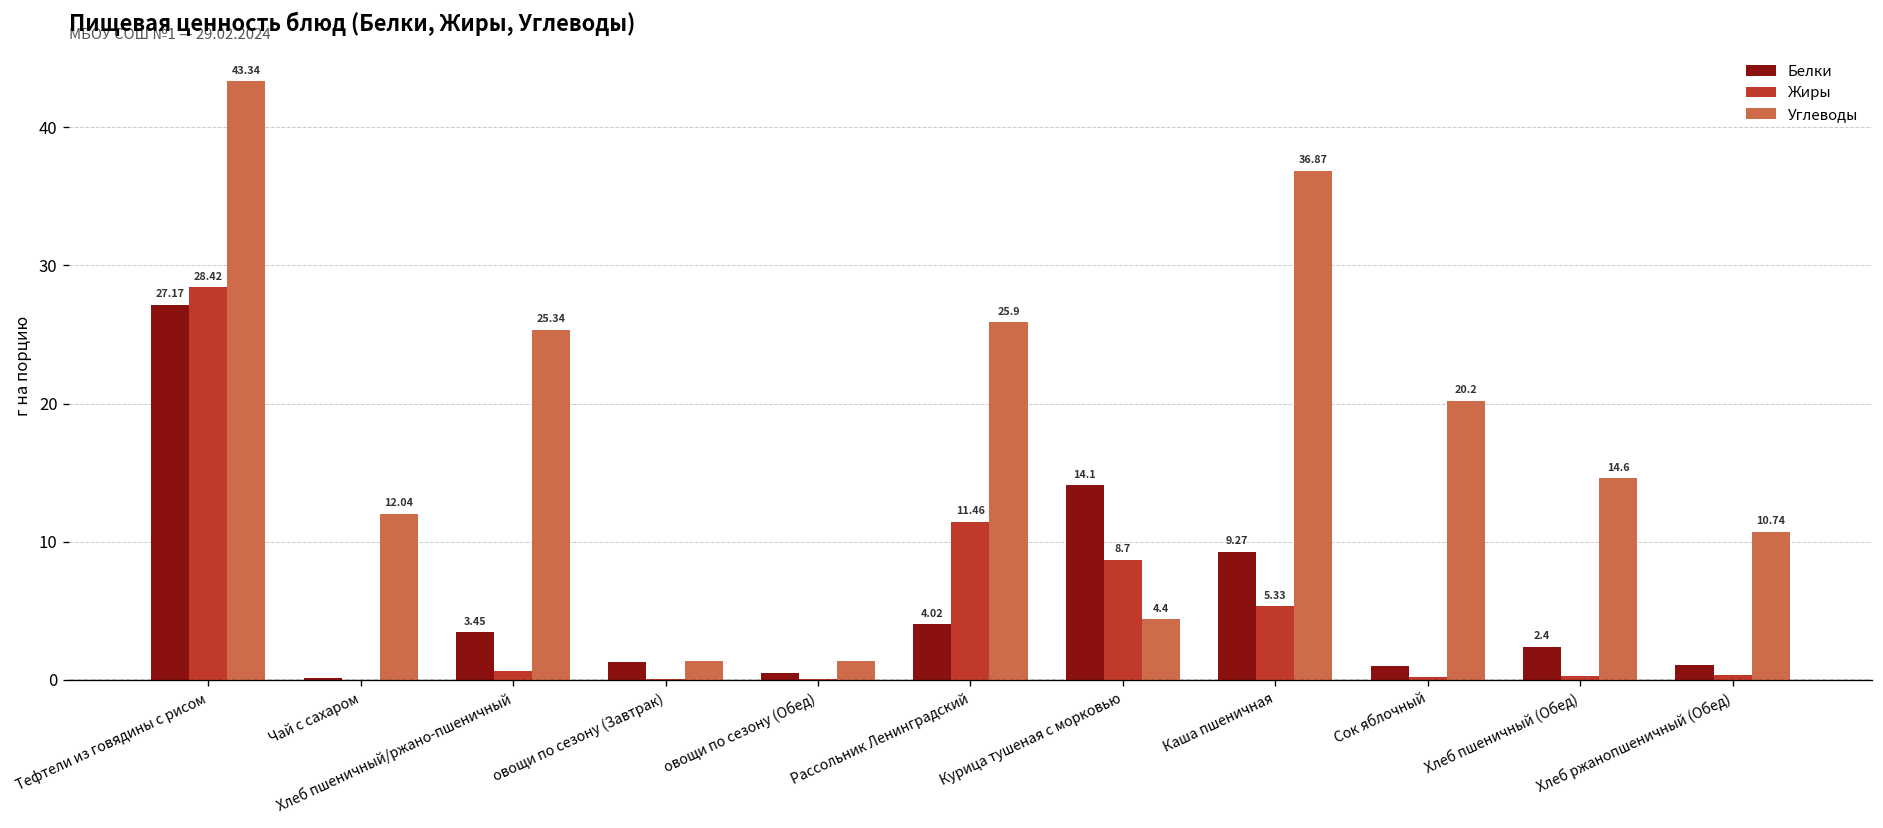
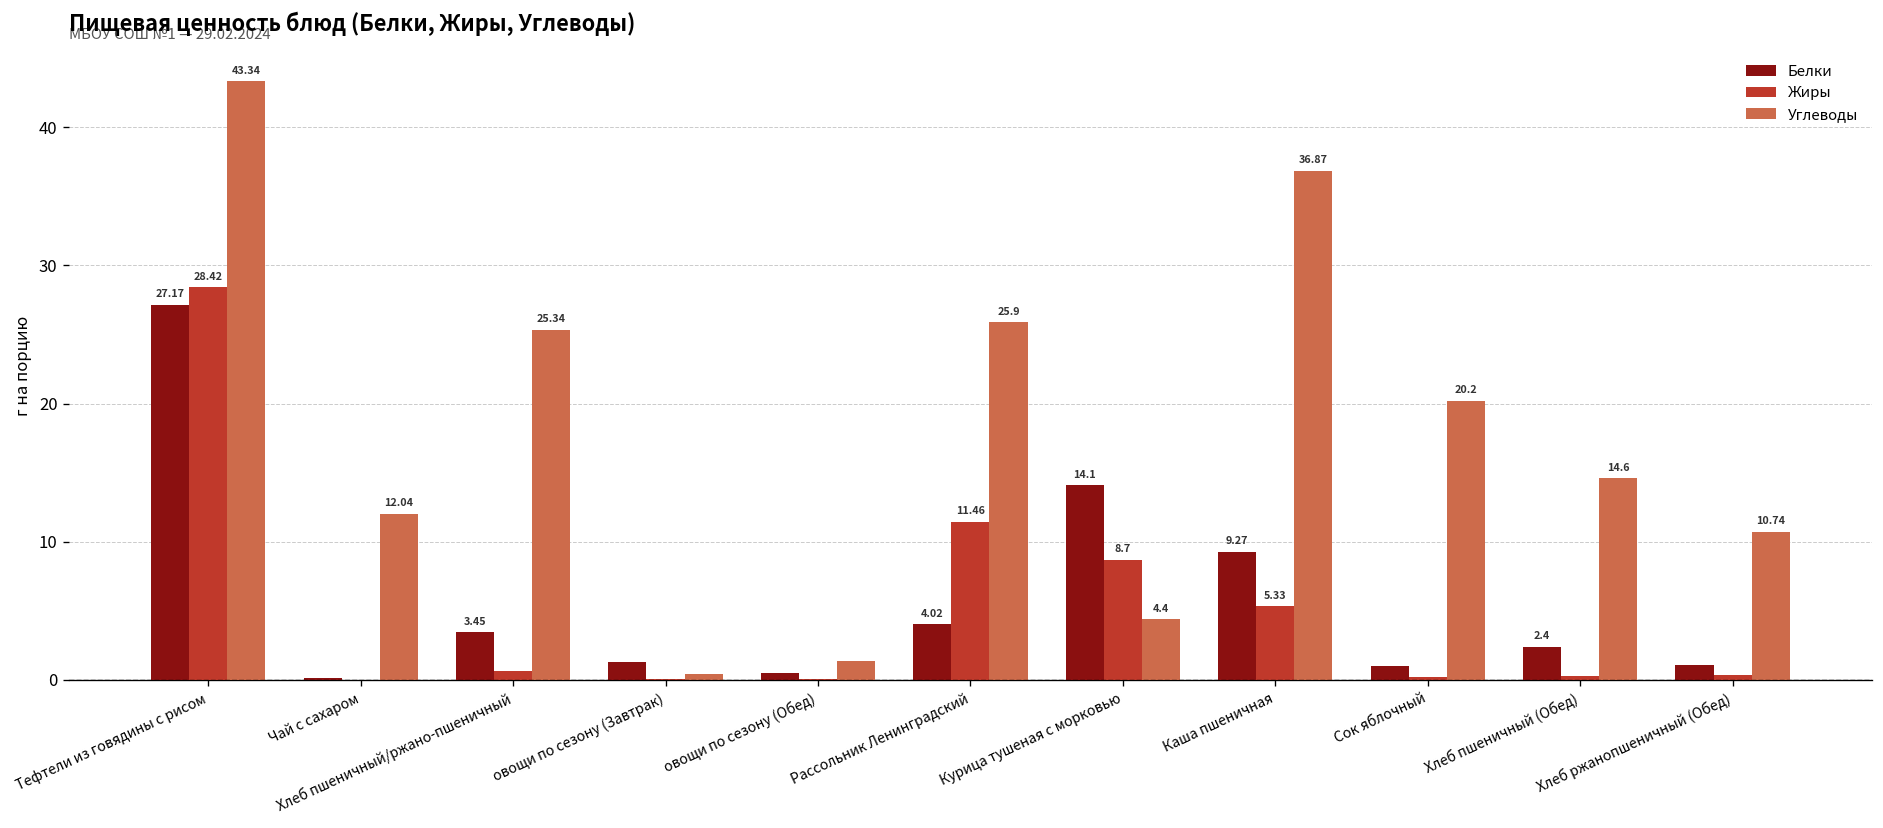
  {
    "Белки": {
      "Тефтели из говядины с рисом": 27.17,
      "Хлеб пшеничный/ржано-пшеничный": 3.45,
      "Рассольник Ленинградский": 4.02,
      "Курица тушеная с морковью": 14.1,
      "Каша пшеничная": 9.27,
      "Хлеб пшеничный (Обед)": 2.4
    },
    "Жиры": {
      "Тефтели из говядины с рисом": 28.42,
      "Рассольник Ленинградский": 11.46,
      "Курица тушеная с морковью": 8.7,
      "Каша пшеничная": 5.33
    },
    "Углеводы": {
-     "овощи по сезону (Завтрак)": 1.4,
+     "овощи по сезону (Завтрак)": 0.4,
      "овощи по сезону (Обед)": 1.4
    }
  }
